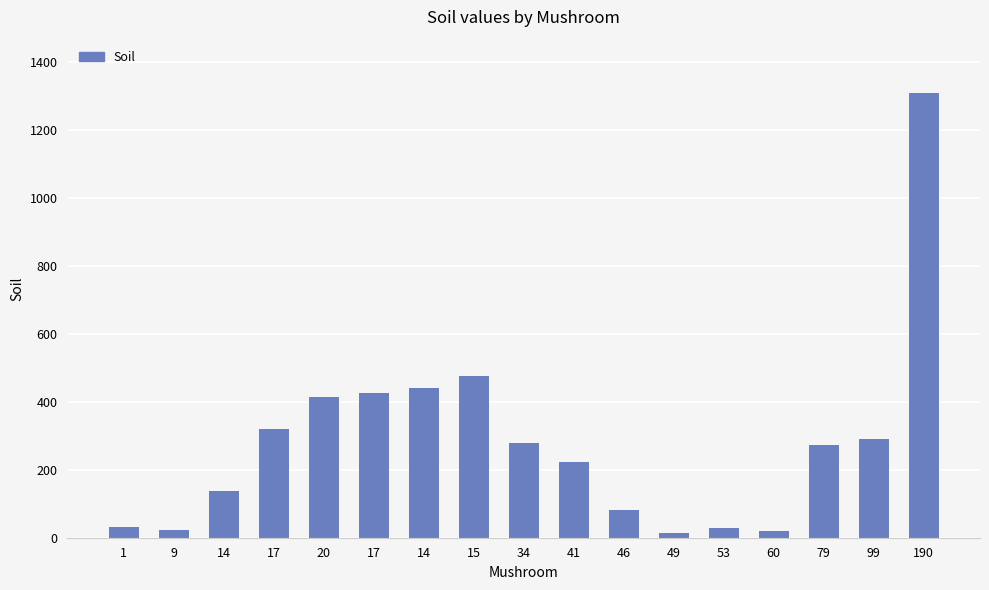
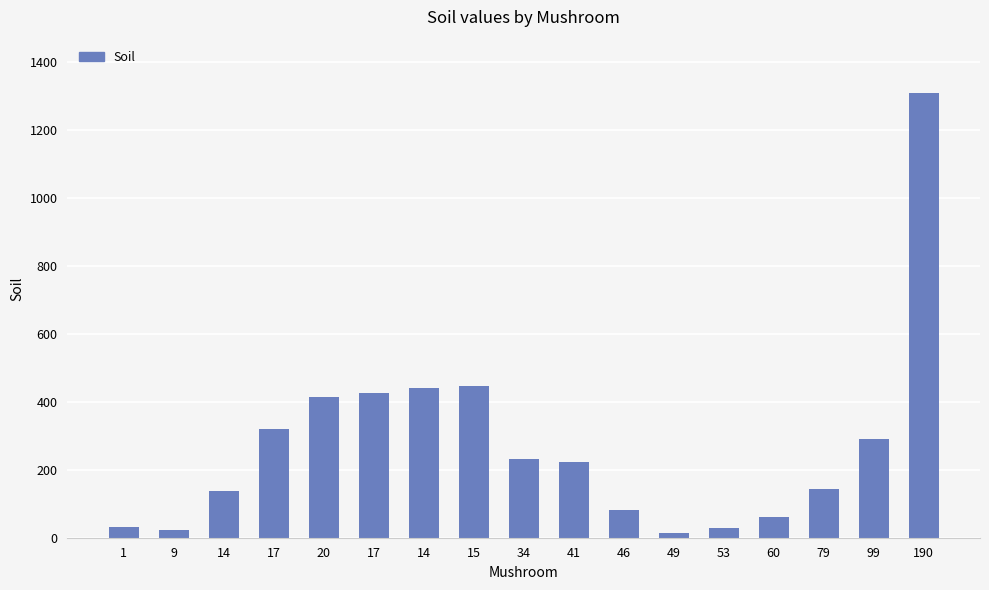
  {
    "1": 30,
    "9": 20,
    "20": 420,
-   "15": 480,
-   "34": 280,
+   "15": 450,
+   "34": 230,
    "41": 220,
    "46": 80,
    "49": 20,
    "53": 30,
-   "60": 20,
-   "79": 270,
+   "60": 60,
+   "79": 140,
    "99": 290,
    "190": 1310
  }
